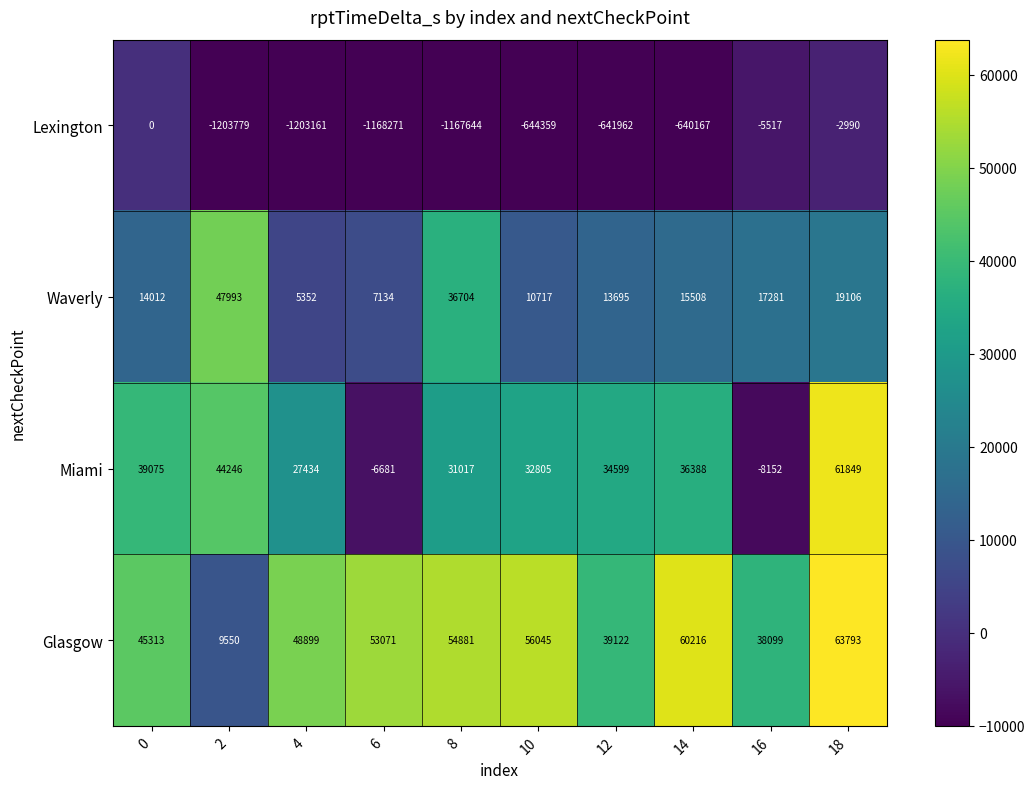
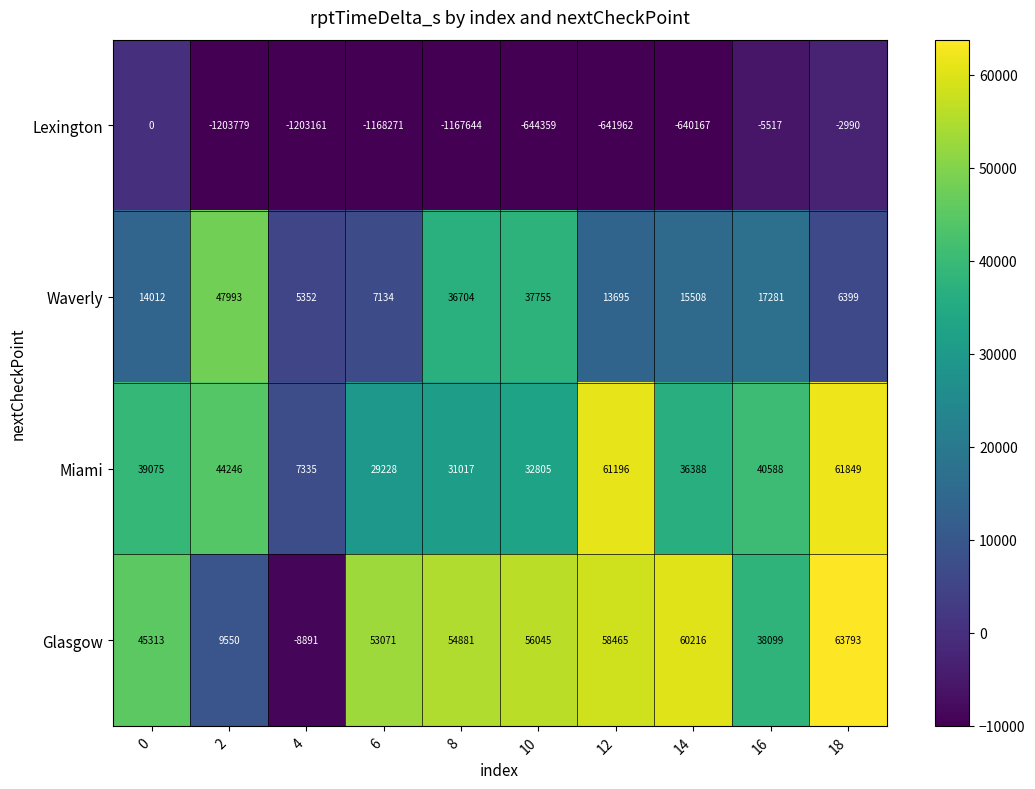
  {
    "Lexington": {
      "0": 0,
      "2": -1203779,
      "4": -1203161,
      "6": -1168271,
      "8": -1167644,
      "10": -644359,
      "12": -641962,
      "14": -640167,
      "16": -5517,
      "18": -2990
    },
    "Waverly": {
      "0": 14012,
      "2": 47993,
      "4": 5352,
      "6": 7134,
      "8": 36704,
-     "10": 10717,
+     "10": 37755,
      "12": 13695,
      "14": 15508,
      "16": 17281,
-     "18": 19106
+     "18": 6399
    },
    "Miami": {
      "0": 39075,
      "2": 44246,
-     "4": 27434,
-     "6": -6681,
+     "4": 7335,
+     "6": 29228,
      "8": 31017,
      "10": 32805,
-     "12": 34599,
+     "12": 61196,
      "14": 36388,
-     "16": -8152,
+     "16": 40588,
      "18": 61849
    },
    "Glasgow": {
      "0": 45313,
      "2": 9550,
-     "4": 48899,
+     "4": -8891,
      "6": 53071,
      "8": 54881,
      "10": 56045,
-     "12": 39122,
+     "12": 58465,
      "14": 60216,
      "16": 38099,
      "18": 63793
    }
  }
